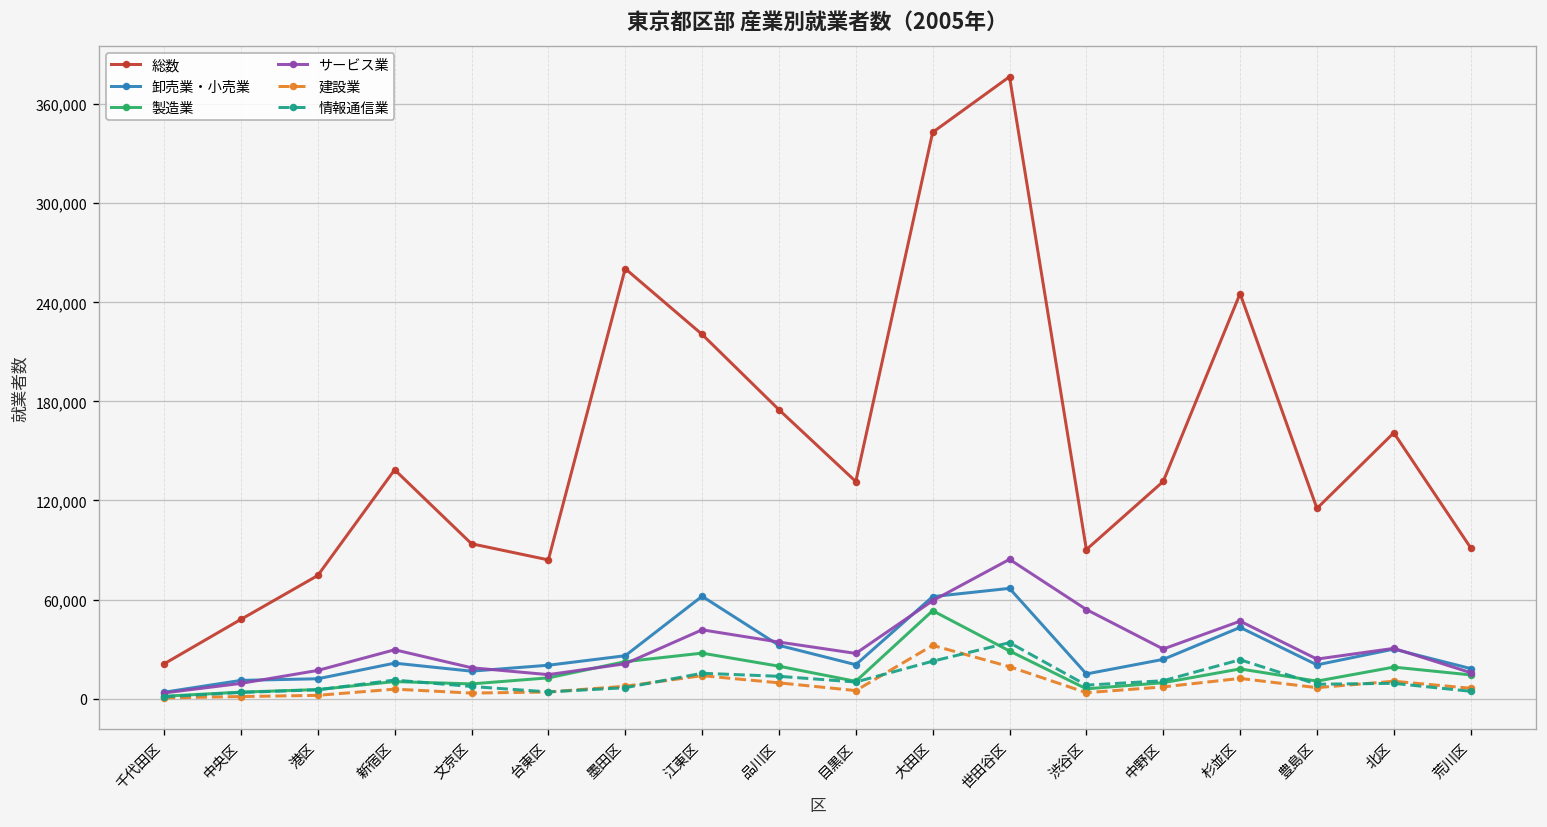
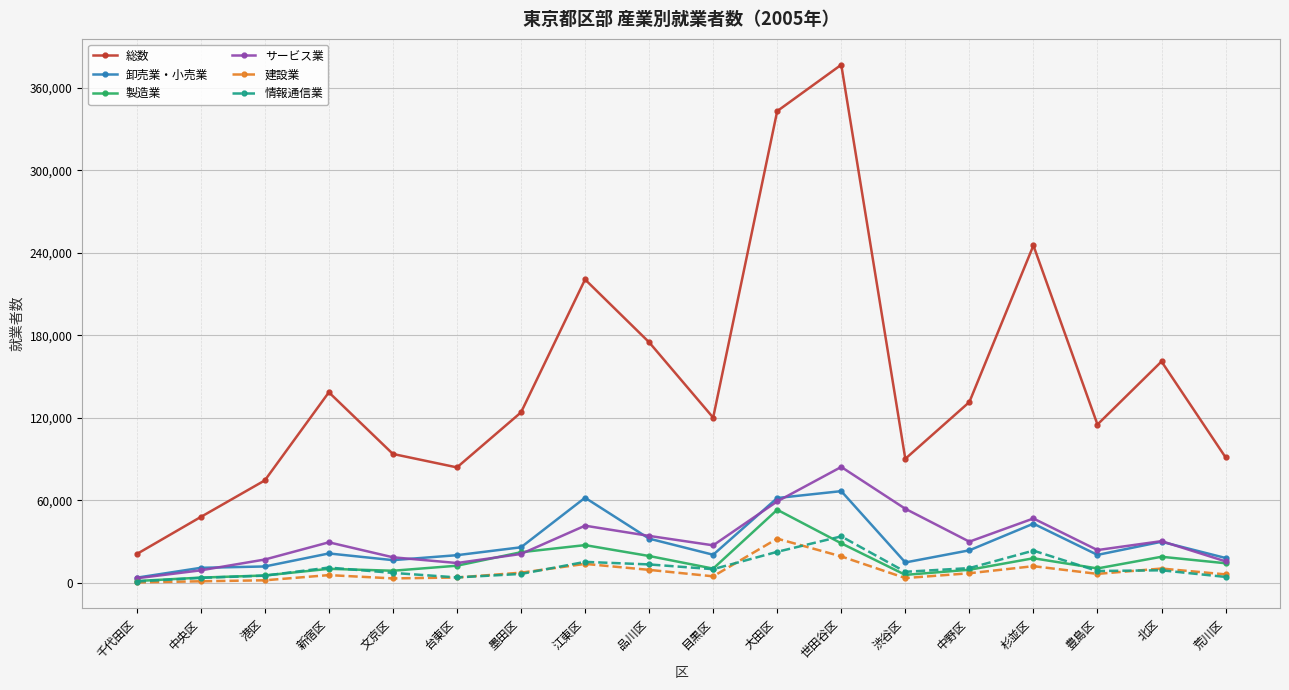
  {
    "総数": {
      "千代田区": "21,000",
      "中央区": "48,000",
      "港区": "75,000",
      "新宿区": "139,000",
      "文京区": "94,000",
      "台東区": "84,000",
-     "墨田区": "260,000",
+     "墨田区": "124,000",
      "江東区": "221,000",
      "品川区": "175,000",
-     "目黒区": "131,000",
+     "目黒区": "120,000",
      "大田区": "343,000",
      "世田谷区": "377,000",
      "渋谷区": "90,000",
      "中野区": "132,000",
      "杉並区": "245,000",
      "豊島区": "115,000",
      "北区": "161,000",
      "荒川区": "91,000"
    },
    "卸売業・小売業": {
      "港区": "12,000",
      "新宿区": "21,000",
      "文京区": "17,000",
      "台東区": "20,000",
      "墨田区": "26,000",
      "江東区": "62,000",
      "品川区": "32,000",
      "目黒区": "21,000",
      "大田区": "62,000",
      "世田谷区": "67,000",
      "渋谷区": "15,000",
      "中野区": "24,000",
      "杉並区": "43,000",
      "豊島区": "20,000",
      "荒川区": "18,000"
    },
    "サービス業": {
      "港区": "17,000",
      "新宿区": "30,000",
      "文京区": "19,000",
      "台東区": "15,000",
      "江東区": "42,000",
      "品川区": "34,000",
      "目黒区": "27,000",
      "大田区": "59,000",
      "世田谷区": "84,000",
      "渋谷区": "54,000",
      "中野区": "30,000",
      "杉並区": "47,000",
      "豊島区": "24,000"
    },
    "建設業": {
      "中央区": "1,000",
      "港区": "2,000",
      "新宿区": "6,000",
      "文京区": "3,000",
      "品川区": "10,000",
      "目黒区": "5,000",
      "大田区": "32,000",
      "世田谷区": "19,000",
      "渋谷区": "4,000",
      "中野区": "7,000",
      "杉並区": "12,000",
      "豊島区": "7,000"
    }
  }
